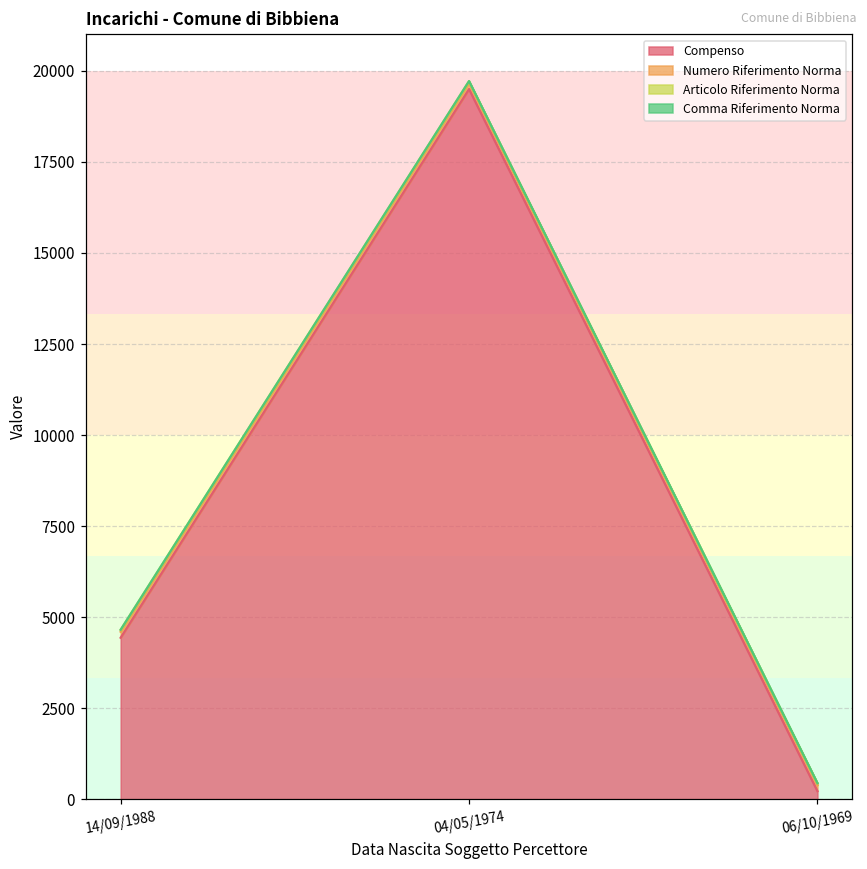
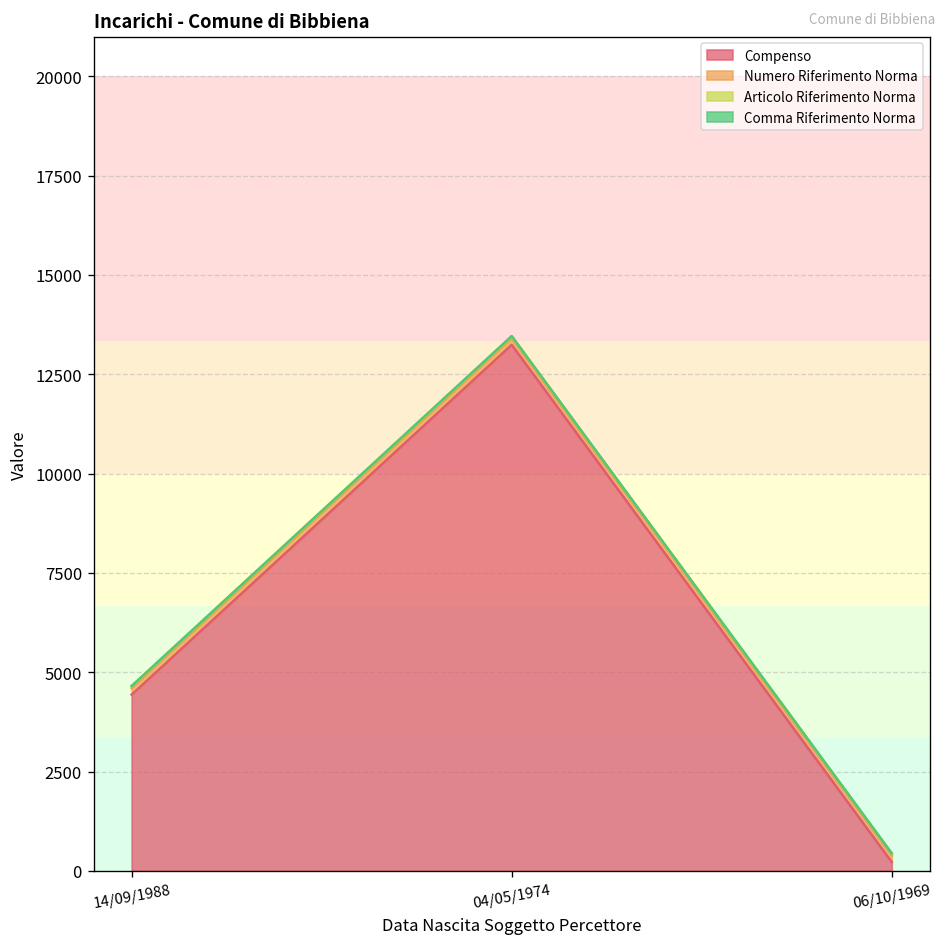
  {
    "Compenso": {
      "14/09/1988": 4400,
-     "04/05/1974": 19500,
+     "04/05/1974": 13200,
      "06/10/1969": 200
    }
  }
